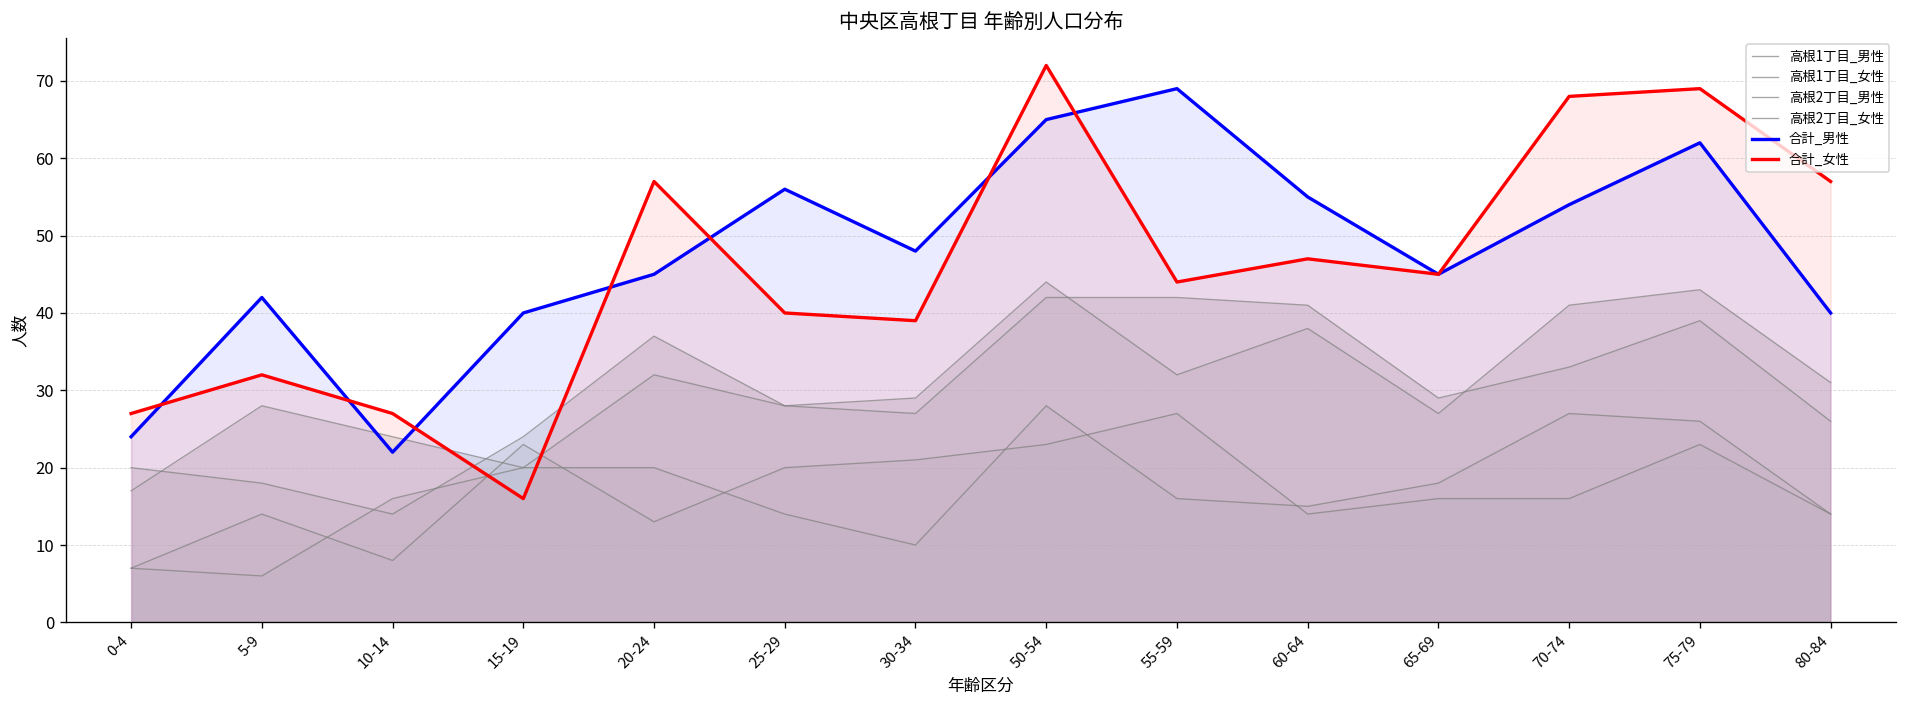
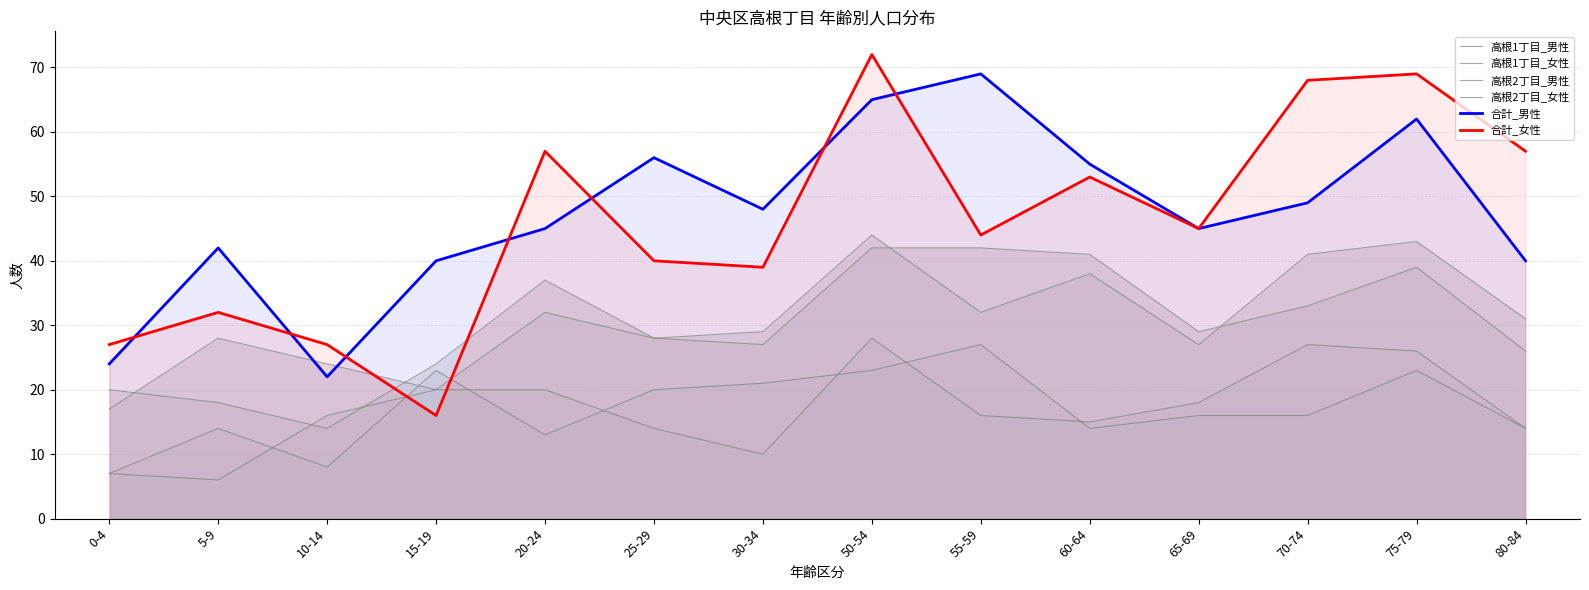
  {
    "合計_男性": {
      "0-4": 24,
      "5-9": 42,
      "10-14": 22,
      "15-19": 40,
      "20-24": 45,
      "25-29": 56,
      "30-34": 48,
      "50-54": 65,
      "55-59": 69,
      "60-64": 55,
-     "70-74": 54,
+     "70-74": 49,
      "75-79": 62,
      "80-84": 40
    },
    "合計_女性": {
      "0-4": 27,
      "5-9": 32,
      "10-14": 27,
      "15-19": 16,
      "20-24": 57,
      "25-29": 40,
      "30-34": 39,
      "50-54": 72,
      "55-59": 44,
-     "60-64": 47,
+     "60-64": 53,
      "70-74": 68,
      "75-79": 69,
      "80-84": 57
    }
  }
